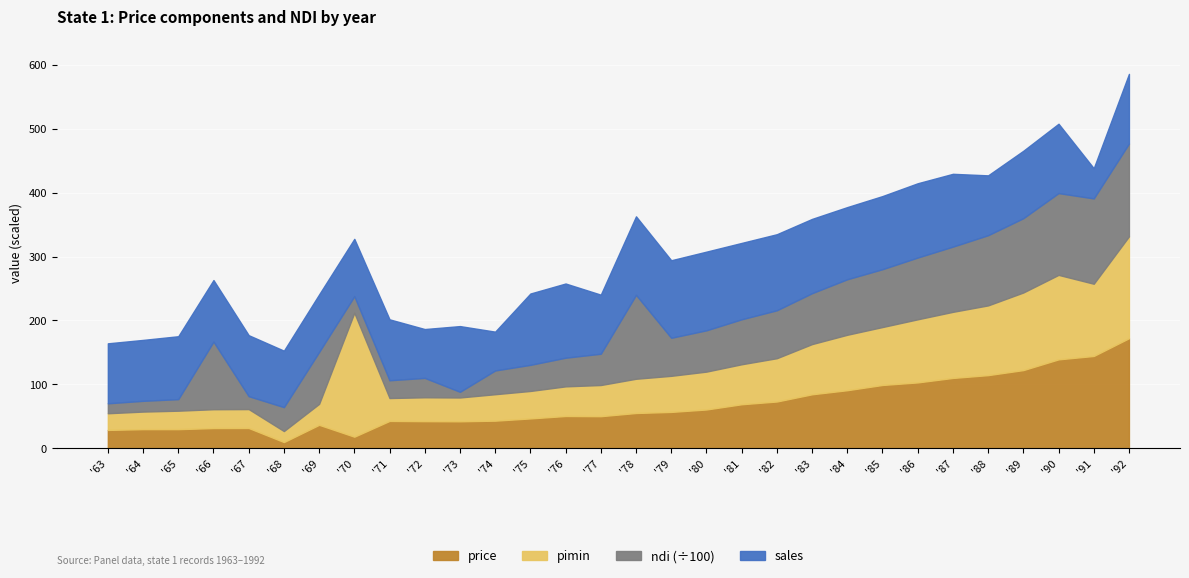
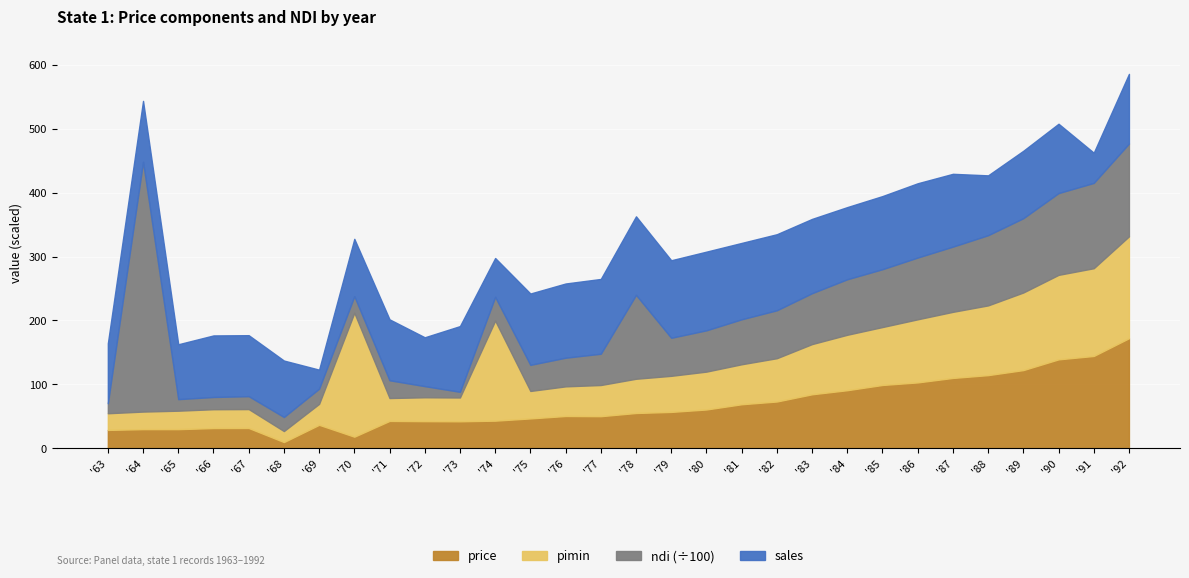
  {
    "price": {
      "'63": 30,
      "'64": 30,
      "'65": 30,
      "'66": 30,
      "'67": 30,
      "'68": 10,
      "'69": 40,
      "'70": 20,
      "'71": 40,
      "'72": 40,
      "'73": 40,
      "'74": 40,
      "'75": 50,
      "'76": 50,
      "'77": 50,
      "'78": 60,
      "'79": 60,
      "'80": 60,
      "'81": 70,
      "'82": 70,
      "'83": 80,
      "'84": 90,
      "'85": 100,
      "'86": 100,
      "'87": 110,
      "'88": 110,
      "'89": 120,
      "'90": 140,
      "'91": 140,
      "'92": 170
    },
    "pimin": {
      "'63": 30,
      "'64": 30,
      "'65": 30,
      "'66": 30,
      "'67": 30,
      "'68": 20,
      "'69": 30,
      "'70": 190,
      "'71": 40,
      "'72": 40,
      "'73": 40,
-     "'74": 40,
+     "'74": 160,
      "'75": 40,
      "'76": 50,
      "'77": 50,
      "'78": 50,
      "'79": 60,
      "'80": 60,
      "'81": 60,
      "'82": 70,
      "'83": 80,
      "'84": 90,
      "'85": 90,
      "'86": 100,
      "'87": 100,
      "'88": 110,
      "'89": 120,
      "'90": 130,
-     "'91": 110,
+     "'91": 140,
      "'92": 160
    },
    "ndi (÷100)": {
      "'63": 20,
-     "'64": 20,
+     "'64": 390,
      "'65": 20,
-     "'66": 110,
+     "'66": 20,
      "'67": 20,
-     "'68": 40,
-     "'69": 80,
+     "'68": 20,
+     "'69": 20,
      "'70": 30,
      "'71": 30,
-     "'72": 30,
+     "'72": 20,
      "'73": 10,
      "'74": 40,
      "'75": 40,
      "'76": 40,
      "'77": 50,
      "'78": 130,
      "'79": 60,
      "'80": 60,
      "'81": 70,
      "'82": 80,
      "'83": 80,
      "'84": 90,
      "'85": 90,
      "'86": 100,
      "'87": 100,
      "'88": 110,
      "'89": 120,
      "'90": 130,
      "'91": 130,
      "'92": 150
    },
    "sales": {
      "'63": 90,
      "'64": 100,
-     "'65": 100,
+     "'65": 90,
      "'66": 100,
      "'67": 100,
      "'68": 90,
-     "'69": 90,
+     "'69": 30,
      "'70": 90,
      "'71": 100,
      "'72": 80,
      "'73": 100,
      "'74": 60,
      "'75": 110,
      "'76": 120,
-     "'77": 90,
+     "'77": 120,
      "'78": 120,
      "'79": 120,
      "'80": 120,
      "'81": 120,
      "'82": 120,
      "'83": 120,
      "'84": 110,
      "'85": 110,
      "'86": 120,
      "'87": 110,
      "'88": 90,
      "'89": 110,
      "'90": 110,
      "'91": 50,
      "'92": 110
    }
  }
